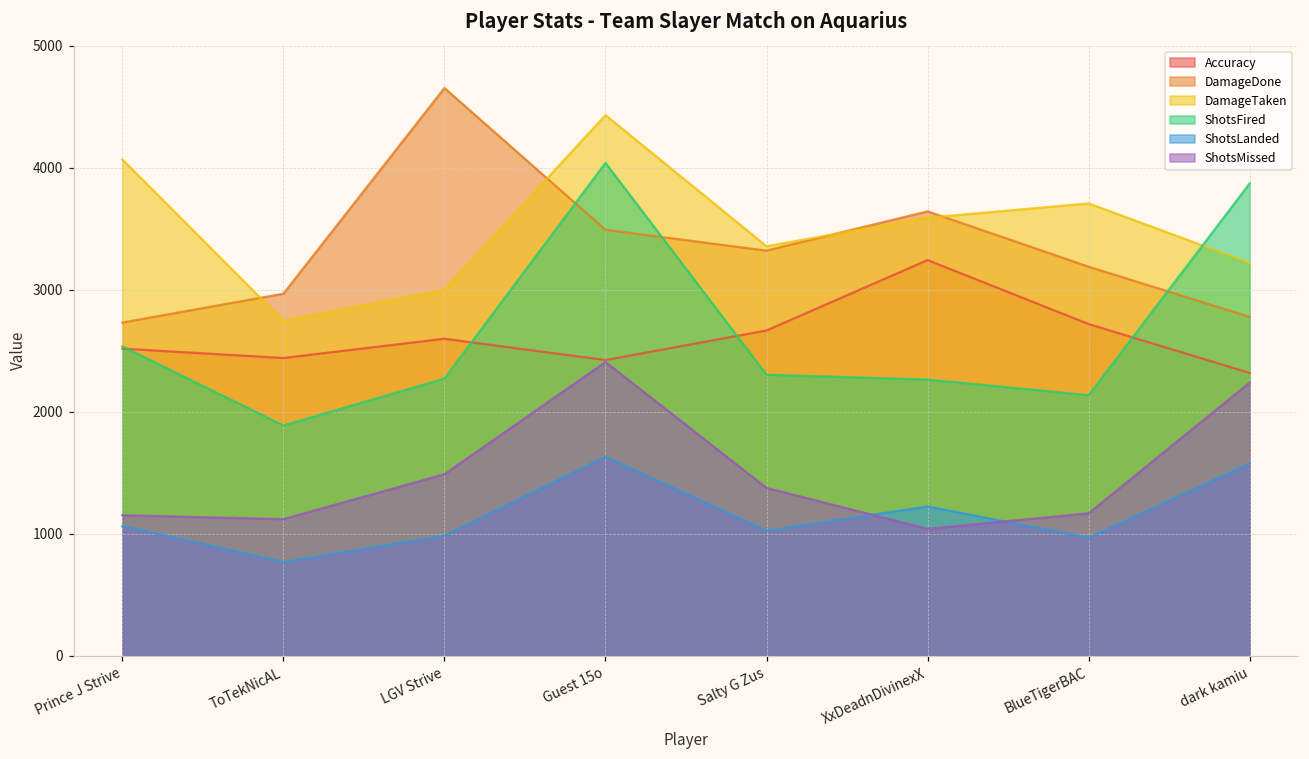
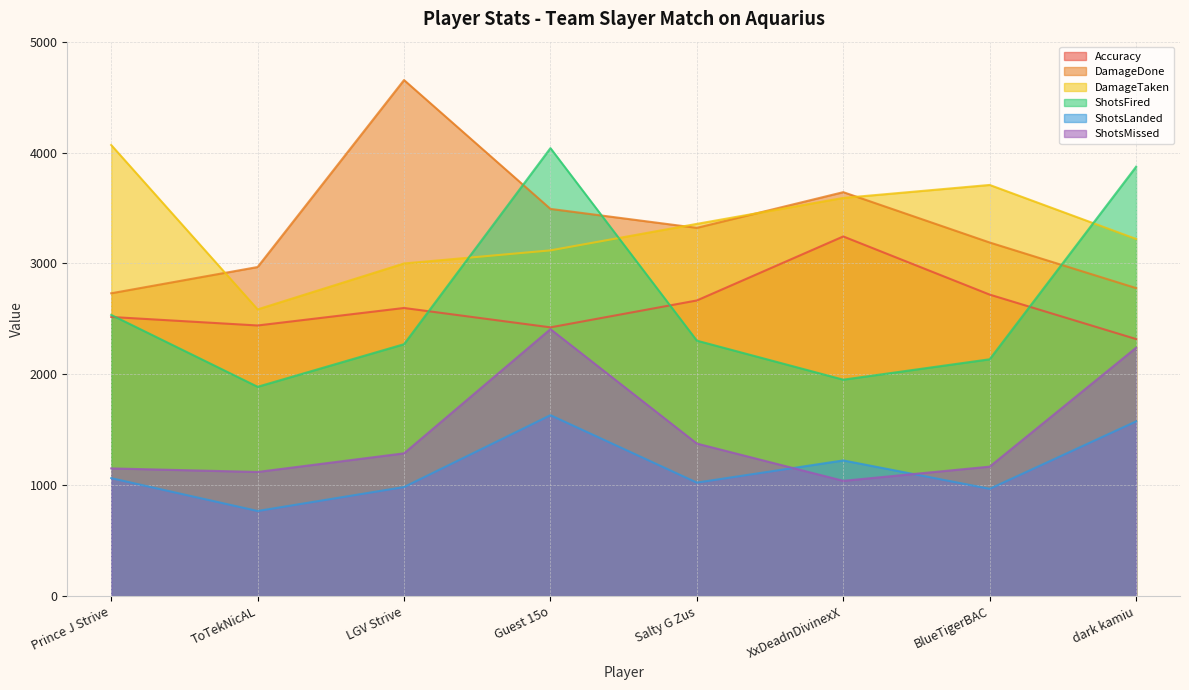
  {
    "DamageTaken": {
      "Prince J Strive": 4070,
-     "ToTekNicAL": 2750,
+     "ToTekNicAL": 2590,
      "LGV Strive": 3000,
-     "Guest 15o": 4430,
+     "Guest 15o": 3120,
      "Salty G Zus": 3360,
      "XxDeadnDivinexX": 3590,
      "BlueTigerBAC": 3710,
      "dark kamiu": 3220
    },
    "ShotsFired": {
      "ToTekNicAL": 1890,
      "LGV Strive": 2270,
      "Guest 15o": 4040,
      "Salty G Zus": 2300,
-     "XxDeadnDivinexX": 2260,
+     "XxDeadnDivinexX": 1950,
      "BlueTigerBAC": 2140,
      "dark kamiu": 3870
    },
    "ShotsLanded": {
      "Prince J Strive": 1060,
      "ToTekNicAL": 770,
      "LGV Strive": 980,
      "Guest 15o": 1630,
      "Salty G Zus": 1020,
      "XxDeadnDivinexX": 1220,
      "BlueTigerBAC": 970,
      "dark kamiu": 1580
    },
    "ShotsMissed": {
      "Prince J Strive": 1150,
      "ToTekNicAL": 1120,
-     "LGV Strive": 1490,
+     "LGV Strive": 1290,
      "Salty G Zus": 1380,
      "XxDeadnDivinexX": 1040,
      "BlueTigerBAC": 1170,
      "dark kamiu": 2240
    }
  }
